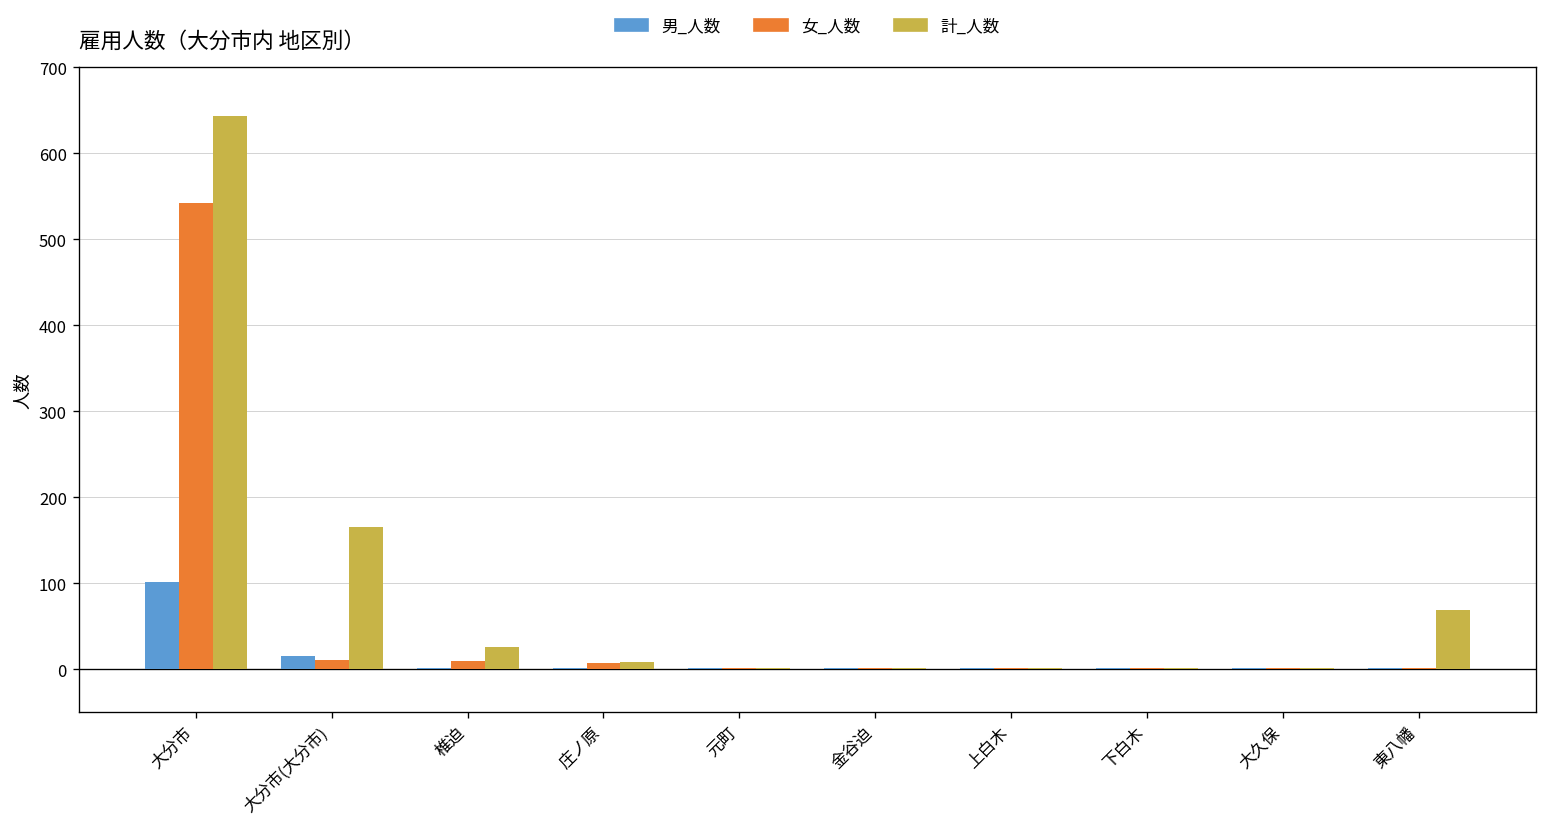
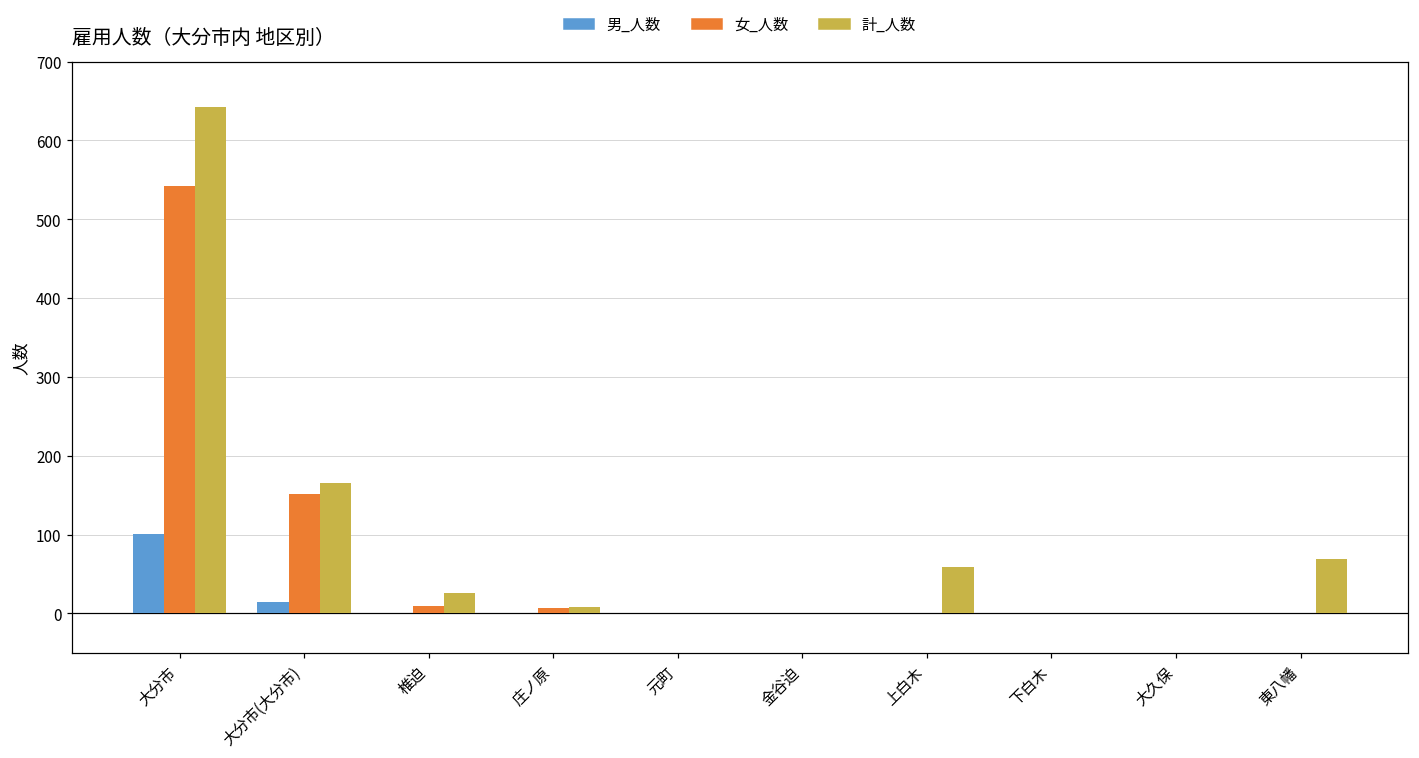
  {
    "男_人数": {
      "大分市": 100,
      "大分市(大分市)": 20
    },
    "女_人数": {
      "大分市": 540,
-     "大分市(大分市)": 10,
+     "大分市(大分市)": 150,
      "椎迫": 10,
      "庄ノ原": 10
    },
    "計_人数": {
      "大分市": 640,
      "大分市(大分市)": 170,
      "椎迫": 30,
      "庄ノ原": 10,
-     "上白木": 0,
+     "上白木": 60,
      "東八幡": 70
    }
  }
